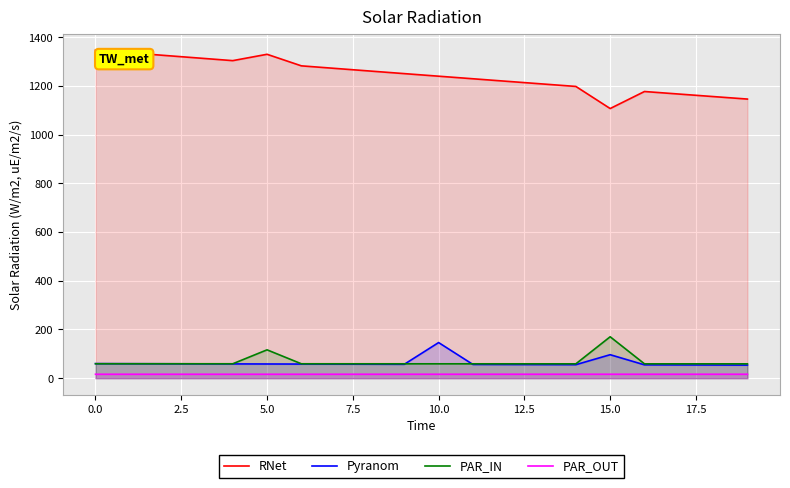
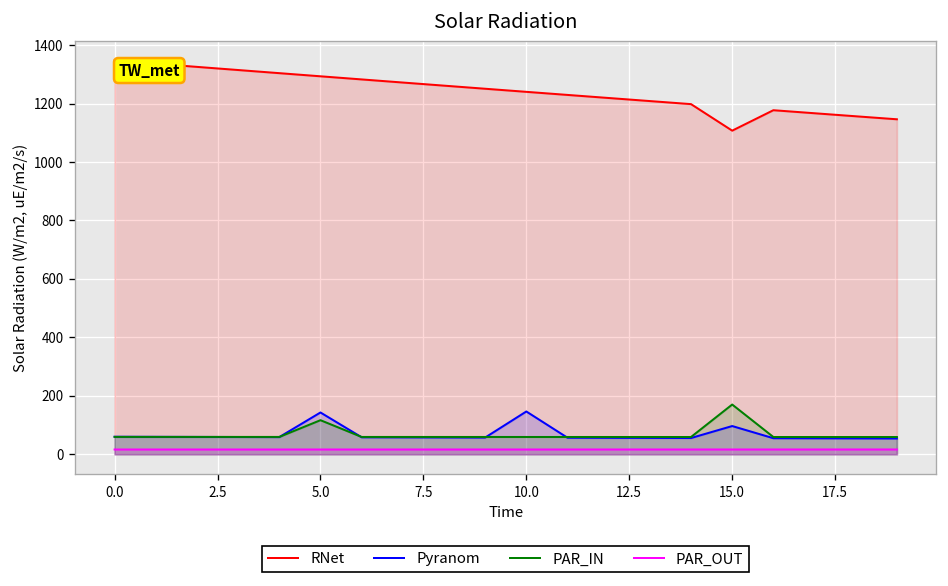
  {
    "RNet": {
-     "5.0": 1330,
+     "5.0": 1290,
      "10.0": 1240,
      "15.0": 1110
    },
    "Pyranom": {
-     "5.0": 60,
+     "5.0": 140,
      "10.0": 150,
      "15.0": 100
    },
    "PAR_IN": {
      "5.0": 120,
      "10.0": 60,
      "15.0": 170
    },
    "PAR_OUT": {
      "0.0": 20,
      "5.0": 20,
      "10.0": 20,
      "15.0": 20
    }
  }
